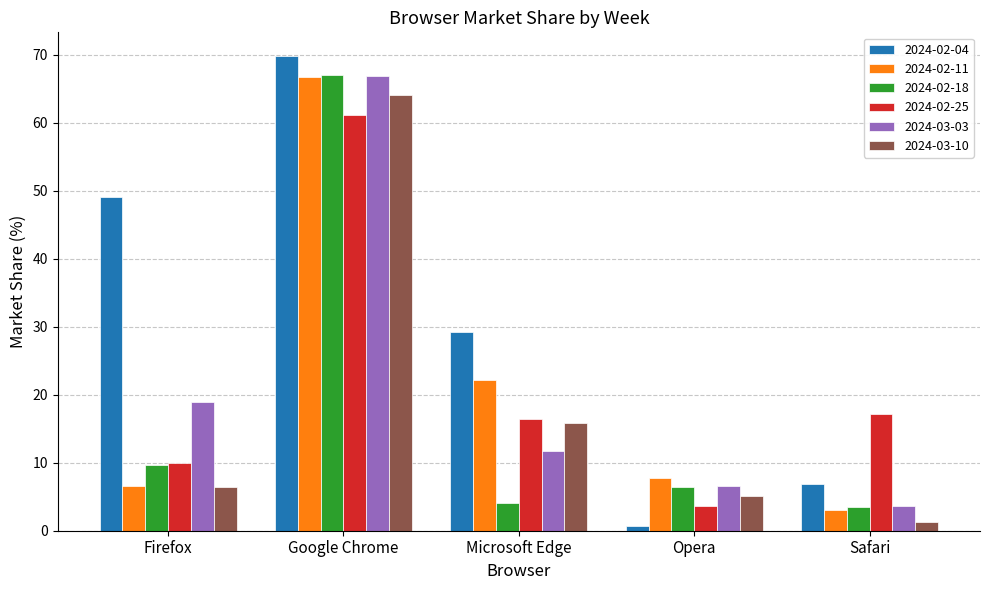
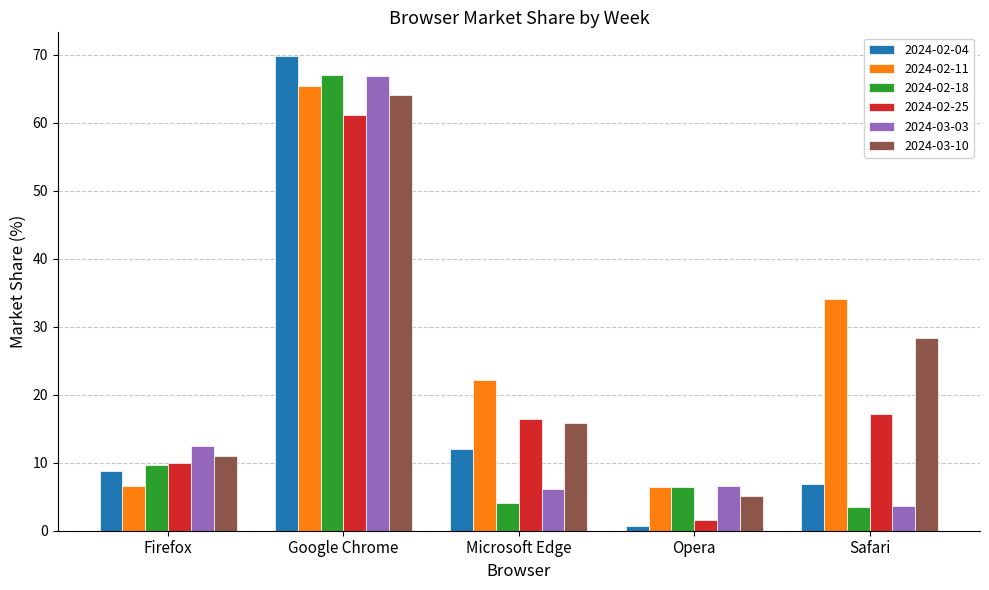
  {
    "2024-02-04": {
-     "Firefox": 49,
+     "Firefox": 9,
      "Google Chrome": 70,
-     "Microsoft Edge": 29,
+     "Microsoft Edge": 12,
      "Opera": 1,
      "Safari": 7
    },
    "2024-02-11": {
      "Firefox": 7,
-     "Google Chrome": 67,
+     "Google Chrome": 65,
      "Microsoft Edge": 22,
-     "Opera": 8,
-     "Safari": 3
+     "Opera": 7,
+     "Safari": 34
    },
    "2024-02-18": {
      "Firefox": 10,
      "Google Chrome": 67,
      "Microsoft Edge": 4,
      "Opera": 6,
      "Safari": 4
    },
    "2024-02-25": {
      "Firefox": 10,
      "Google Chrome": 61,
      "Microsoft Edge": 16,
-     "Opera": 4,
+     "Opera": 2,
      "Safari": 17
    },
    "2024-03-03": {
-     "Firefox": 19,
+     "Firefox": 13,
      "Google Chrome": 67,
-     "Microsoft Edge": 12,
+     "Microsoft Edge": 6,
      "Opera": 7,
      "Safari": 4
    },
    "2024-03-10": {
-     "Firefox": 6,
+     "Firefox": 11,
      "Google Chrome": 64,
      "Microsoft Edge": 16,
      "Opera": 5,
-     "Safari": 1
+     "Safari": 28
    }
  }
